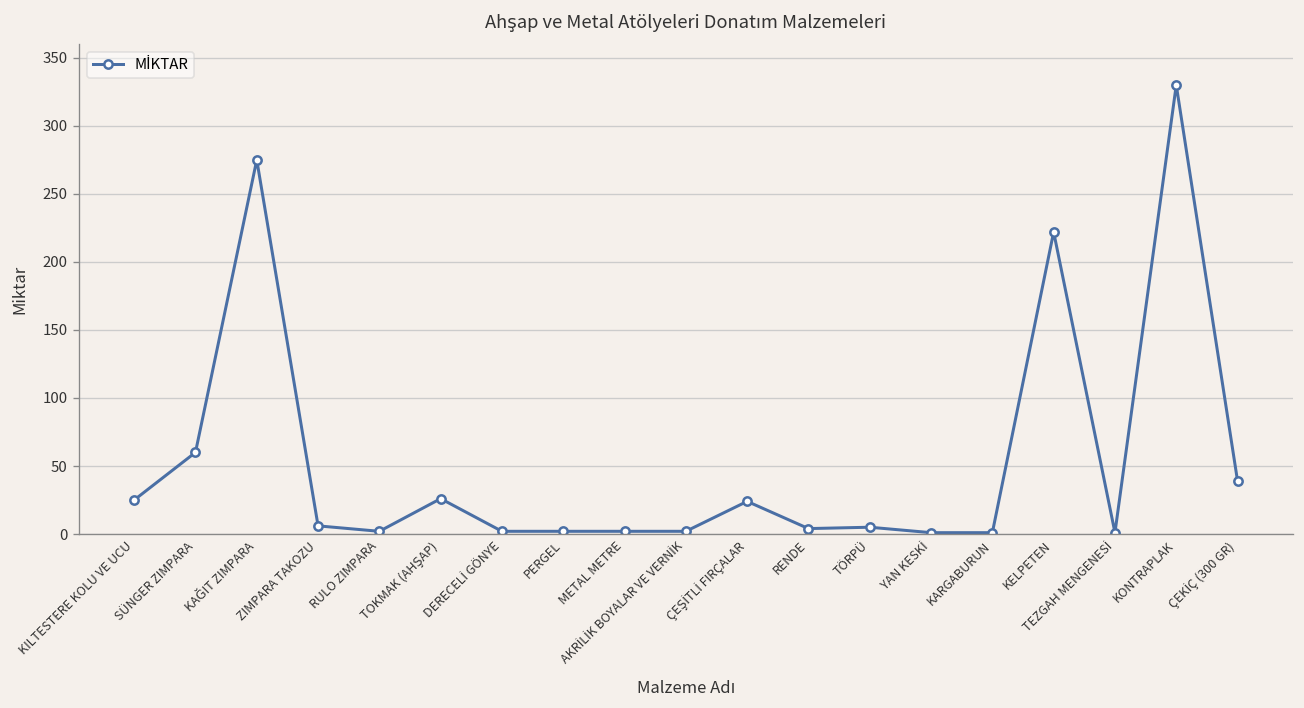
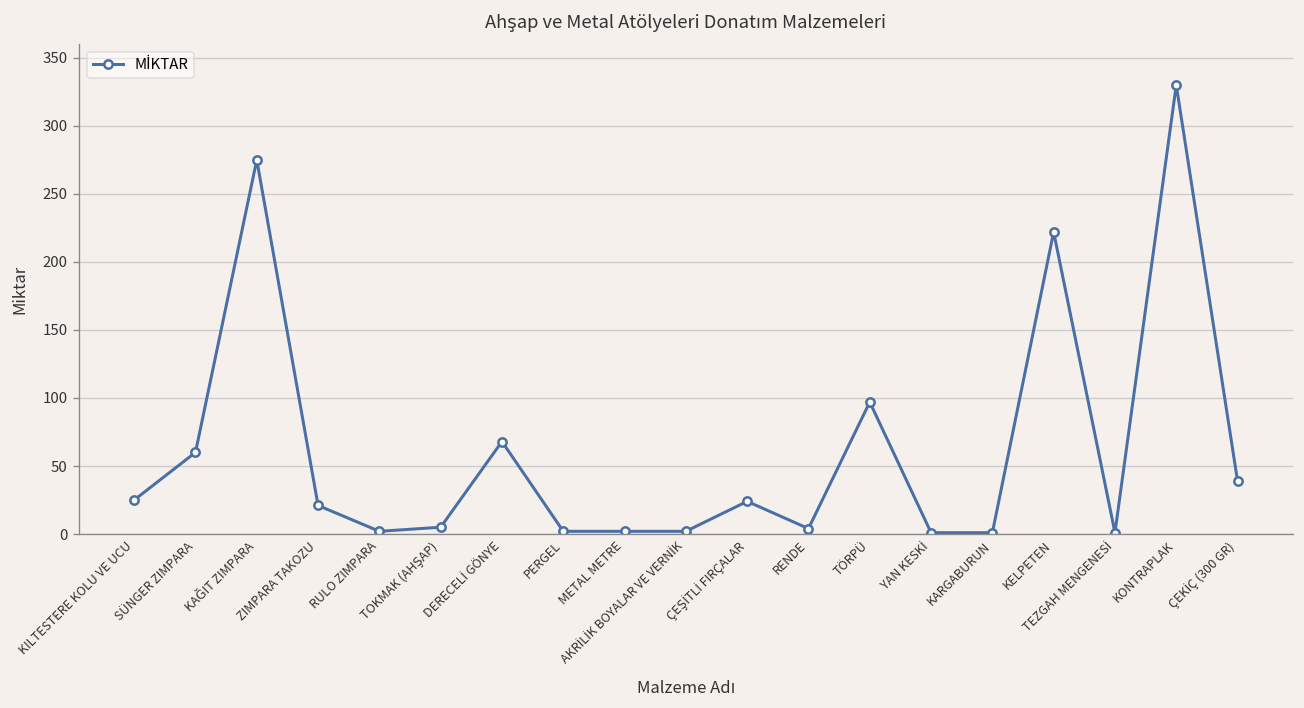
  {
    "KILTESTERE KOLU VE UCU": 25,
    "SÜNGER ZIMPARA": 60,
    "KAĞIT ZIMPARA": 275,
-   "ZIMPARA TAKOZU": 6,
+   "ZIMPARA TAKOZU": 21,
    "RULO ZIMPARA": 2,
-   "TOKMAK (AHŞAP)": 26,
-   "DERECELİ GÖNYE": 2,
+   "TOKMAK (AHŞAP)": 5,
+   "DERECELİ GÖNYE": 68,
    "PERGEL": 2,
    "METAL METRE": 2,
    "AKRİLİK BOYALAR VE VERNİK": 2,
    "ÇEŞİTLİ FIRÇALAR": 24,
    "RENDE": 4,
-   "TÖRPÜ": 5,
+   "TÖRPÜ": 97,
    "YAN KESKİ": 1,
    "KARGABURUN": 1,
    "KELPETEN": 222,
    "TEZGAH MENGENESİ": 1,
    "KONTRAPLAK": 330,
    "ÇEKİÇ (300 GR)": 39
  }
